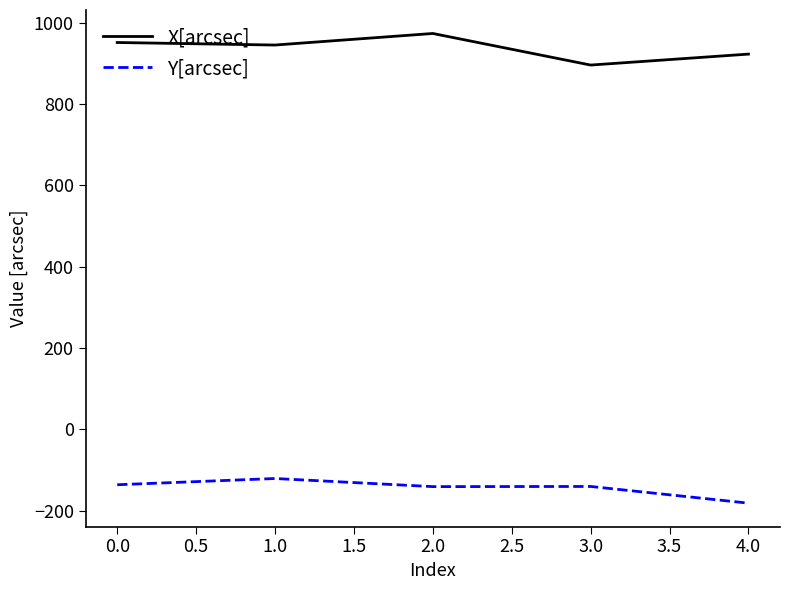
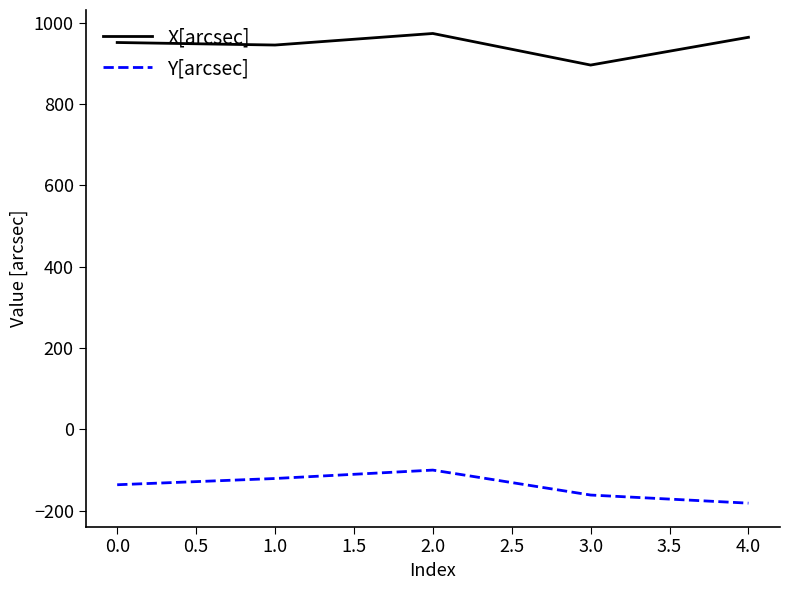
  {
    "X[arcsec]": {
      "0.0": 950,
      "1.0": 940,
      "2.0": 970,
      "3.0": 900,
-     "4.0": 920
+     "4.0": 960
    },
    "Y[arcsec]": {
      "0.0": -140,
      "1.0": -120,
-     "2.0": -140,
-     "3.0": -140,
+     "2.0": -100,
+     "3.0": -160,
      "4.0": -180
    }
  }
